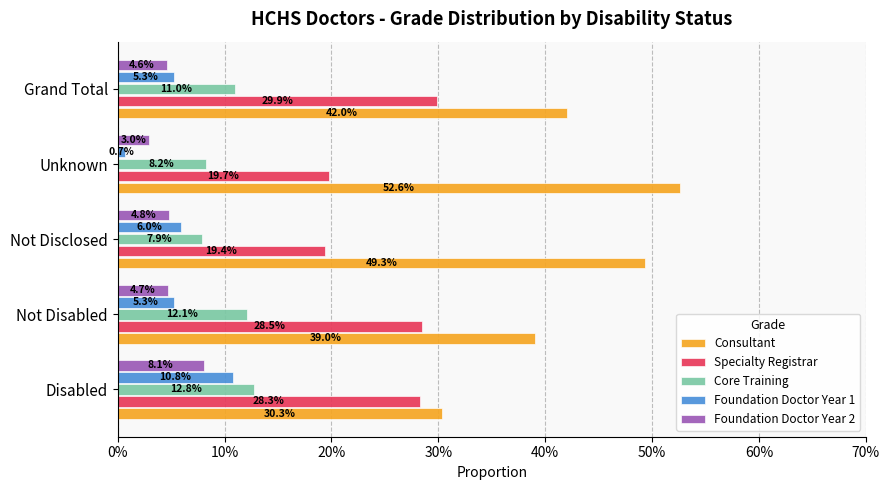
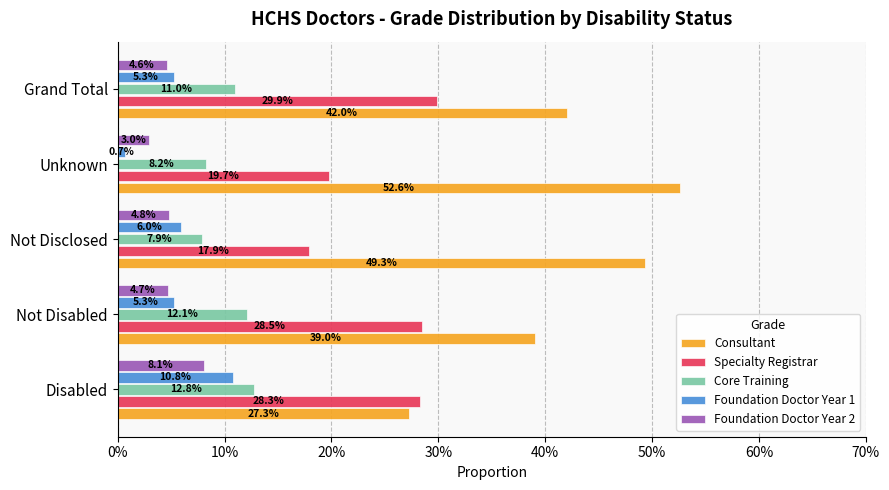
  {
    "Consultant": {
      "Grand Total": "42.0%",
      "Unknown": "52.6%",
      "Not Disclosed": "49.3%",
      "Not Disabled": "39.0%",
-     "Disabled": "30.3%"
+     "Disabled": "27.3%"
    },
    "Specialty Registrar": {
      "Grand Total": "29.9%",
      "Unknown": "19.7%",
-     "Not Disclosed": "19.4%",
+     "Not Disclosed": "17.9%",
      "Not Disabled": "28.5%",
      "Disabled": "28.3%"
    },
    "Core Training": {
      "Grand Total": "11.0%",
      "Unknown": "8.2%",
      "Not Disclosed": "7.9%",
      "Not Disabled": "12.1%",
      "Disabled": "12.8%"
    },
    "Foundation Doctor Year 1": {
      "Grand Total": "5.3%",
      "Unknown": "0.7%",
      "Not Disclosed": "6.0%",
      "Not Disabled": "5.3%",
      "Disabled": "10.8%"
    },
    "Foundation Doctor Year 2": {
      "Grand Total": "4.6%",
      "Unknown": "3.0%",
      "Not Disclosed": "4.8%",
      "Not Disabled": "4.7%",
      "Disabled": "8.1%"
    }
  }
